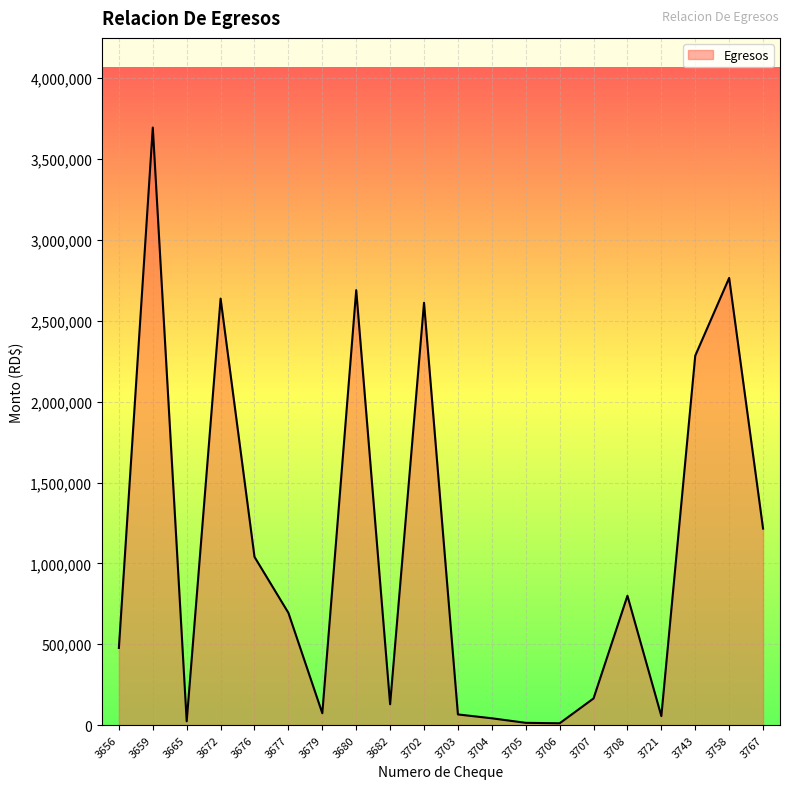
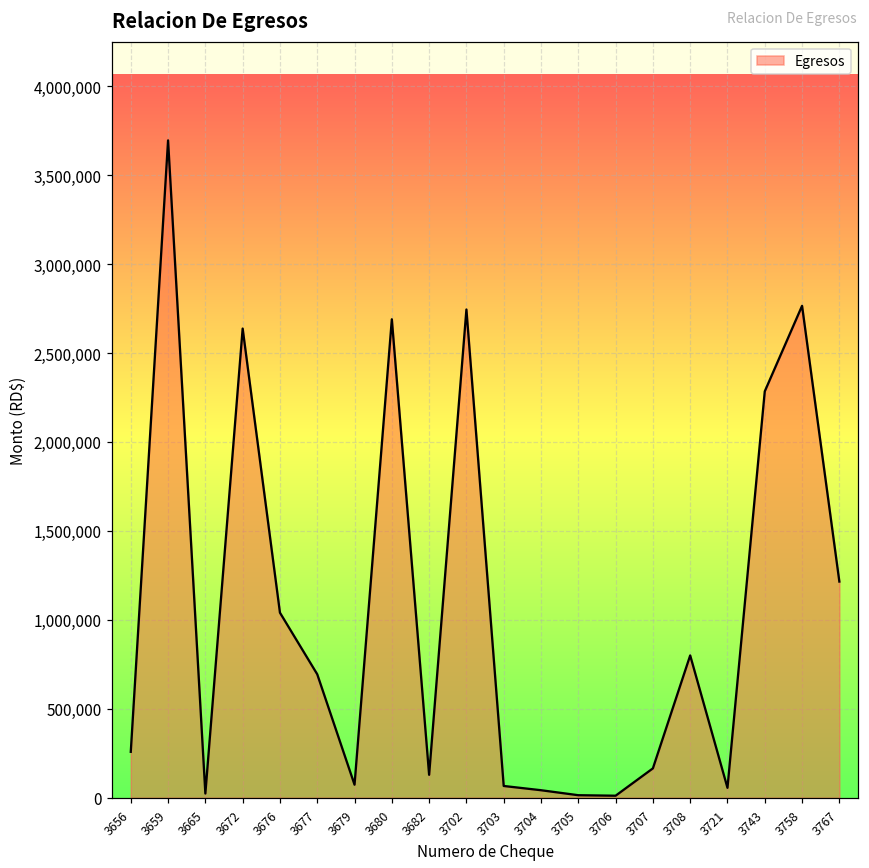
  {
-   "3656": "480,000",
+   "3656": "260,000",
    "3659": "3,700,000",
    "3665": "20,000",
    "3672": "2,640,000",
    "3676": "1,040,000",
    "3677": "690,000",
    "3679": "70,000",
    "3680": "2,690,000",
    "3682": "130,000",
-   "3702": "2,610,000",
+   "3702": "2,740,000",
    "3703": "70,000",
    "3704": "40,000",
    "3705": "10,000",
    "3706": "10,000",
    "3707": "170,000",
    "3708": "800,000",
    "3721": "60,000",
    "3743": "2,280,000",
    "3758": "2,770,000",
    "3767": "1,220,000"
  }
